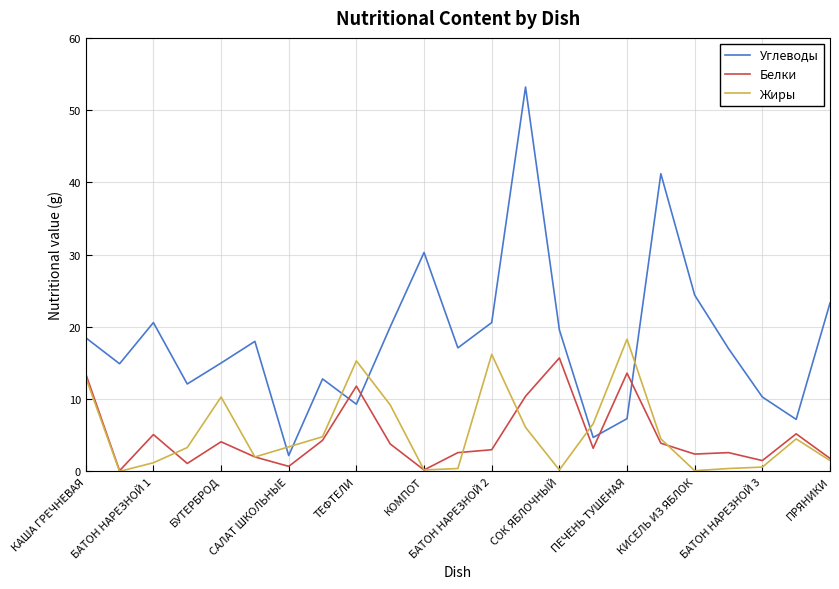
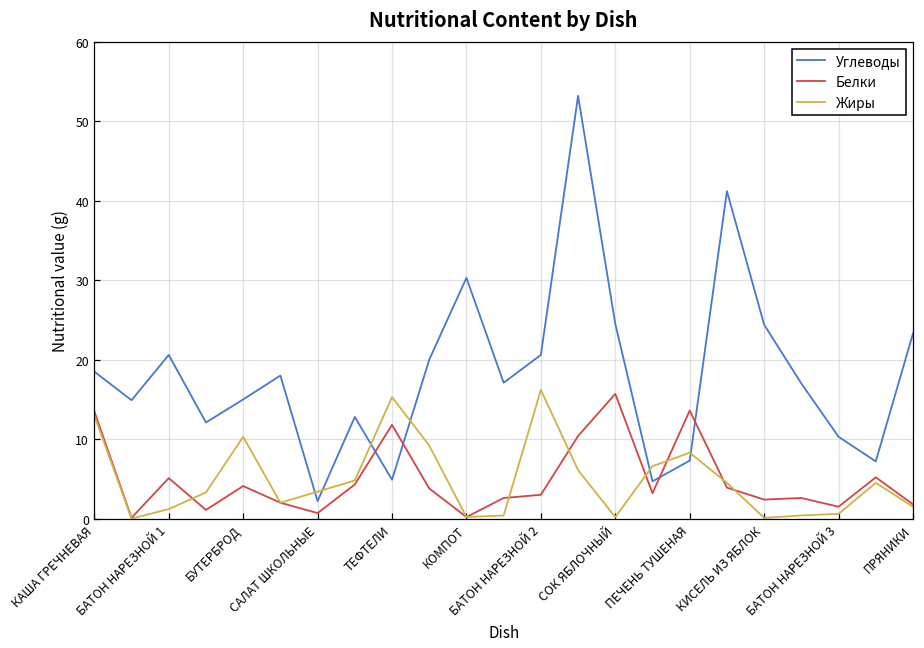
  {
    "Углеводы": {
      "КАША ГРЕЧНЕВАЯ": 19,
      "БАТОН НАРЕЗНОЙ 1": 21,
      "БУТЕРБРОД": 15,
      "САЛАТ ШКОЛЬНЫЕ": 2,
-     "ТЕФТЕЛИ": 9,
+     "ТЕФТЕЛИ": 5,
      "КОМПОТ": 30,
      "БАТОН НАРЕЗНОЙ 2": 21,
-     "СОК ЯБЛОЧНЫЙ": 20,
+     "СОК ЯБЛОЧНЫЙ": 25,
      "ПЕЧЕНЬ ТУШЕНАЯ": 7,
      "КИСЕЛЬ ИЗ ЯБЛОК": 24,
      "БАТОН НАРЕЗНОЙ 3": 10,
      "ПРЯНИКИ": 23
    },
    "Белки": {
      "КАША ГРЕЧНЕВАЯ": 14,
      "БАТОН НАРЕЗНОЙ 1": 5,
      "БУТЕРБРОД": 4,
      "САЛАТ ШКОЛЬНЫЕ": 1,
      "ТЕФТЕЛИ": 12,
      "БАТОН НАРЕЗНОЙ 2": 3,
      "СОК ЯБЛОЧНЫЙ": 16,
      "ПЕЧЕНЬ ТУШЕНАЯ": 14,
      "КИСЕЛЬ ИЗ ЯБЛОК": 2,
      "БАТОН НАРЕЗНОЙ 3": 2
    },
    "Жиры": {
      "КАША ГРЕЧНЕВАЯ": 13,
      "БАТОН НАРЕЗНОЙ 1": 1,
      "БУТЕРБРОД": 10,
      "САЛАТ ШКОЛЬНЫЕ": 3,
      "ТЕФТЕЛИ": 15,
      "БАТОН НАРЕЗНОЙ 2": 16,
      "СОК ЯБЛОЧНЫЙ": 0,
-     "ПЕЧЕНЬ ТУШЕНАЯ": 18,
+     "ПЕЧЕНЬ ТУШЕНАЯ": 8,
      "КИСЕЛЬ ИЗ ЯБЛОК": 0,
      "БАТОН НАРЕЗНОЙ 3": 1
    }
  }
